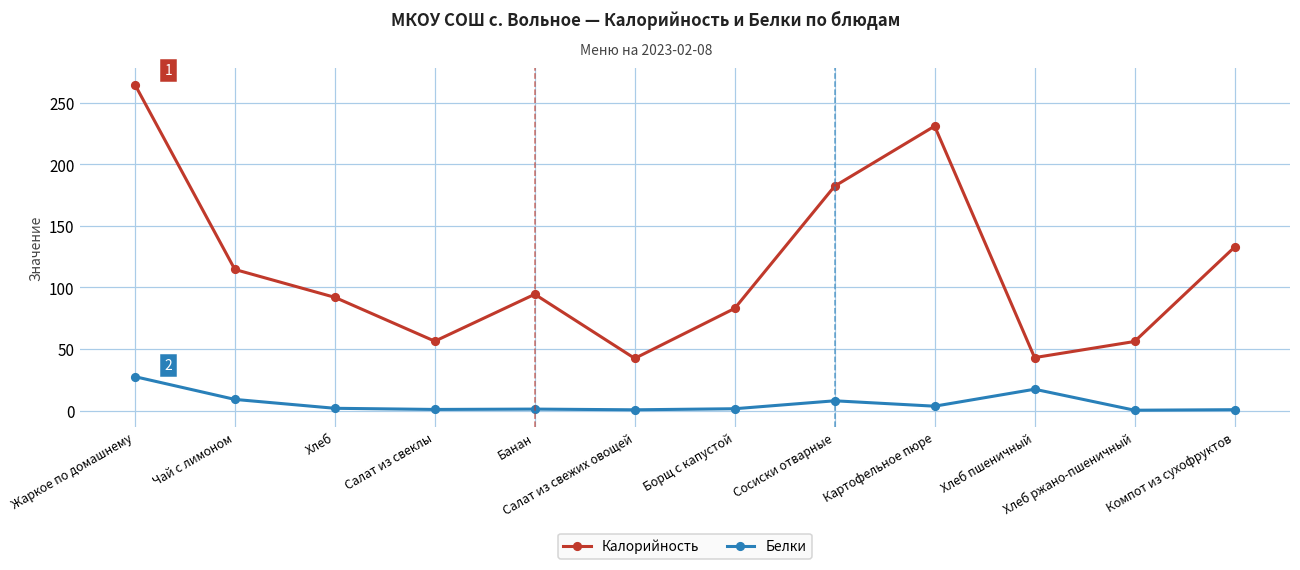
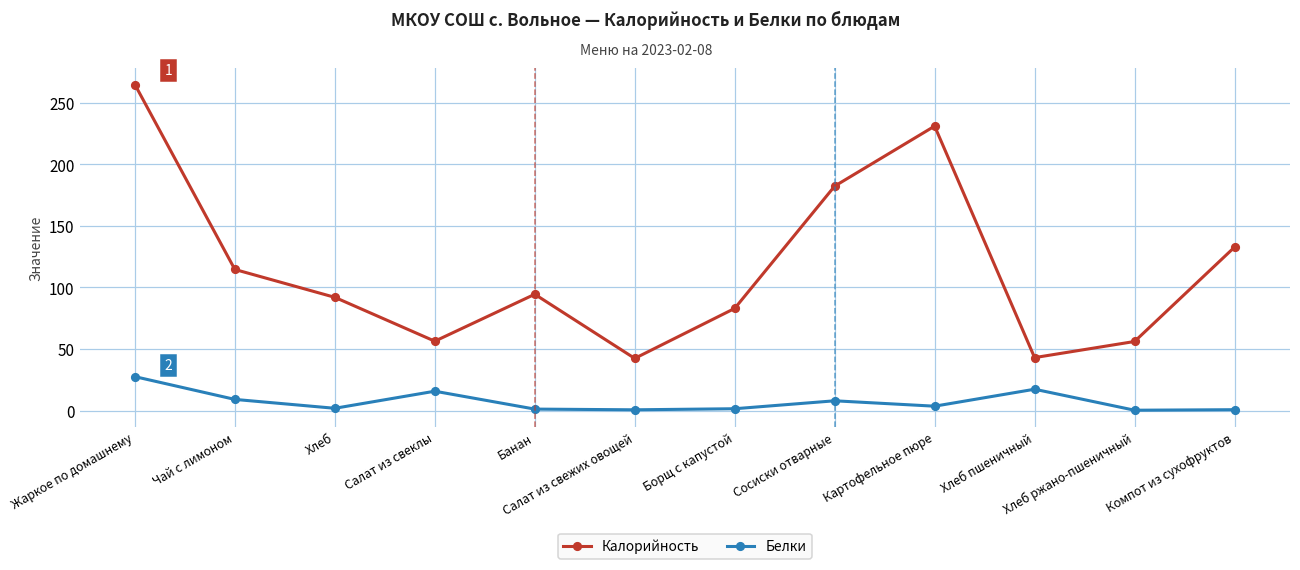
  {
    "Калорийность": {
      "Жаркое по домашнему": 265,
      "Чай с лимоном": 115,
      "Хлеб": 92,
      "Салат из свеклы": 56,
      "Банан": 95,
      "Салат из свежих овощей": 42,
      "Борщ с капустой": 83,
      "Сосиски отварные": 182,
      "Картофельное пюре": 231,
      "Хлеб пшеничный": 43,
      "Хлеб ржано-пшеничный": 56,
      "Компот из сухофруктов": 133
    },
    "Белки": {
      "Жаркое по домашнему": 28,
      "Чай с лимоном": 9,
      "Хлеб": 2,
-     "Салат из свеклы": 1,
+     "Салат из свеклы": 16,
      "Банан": 1,
      "Салат из свежих овощей": 1,
      "Борщ с капустой": 1,
      "Сосиски отварные": 8,
      "Картофельное пюре": 4,
      "Хлеб пшеничный": 17,
      "Хлеб ржано-пшеничный": 0,
      "Компот из сухофруктов": 1
    }
  }
